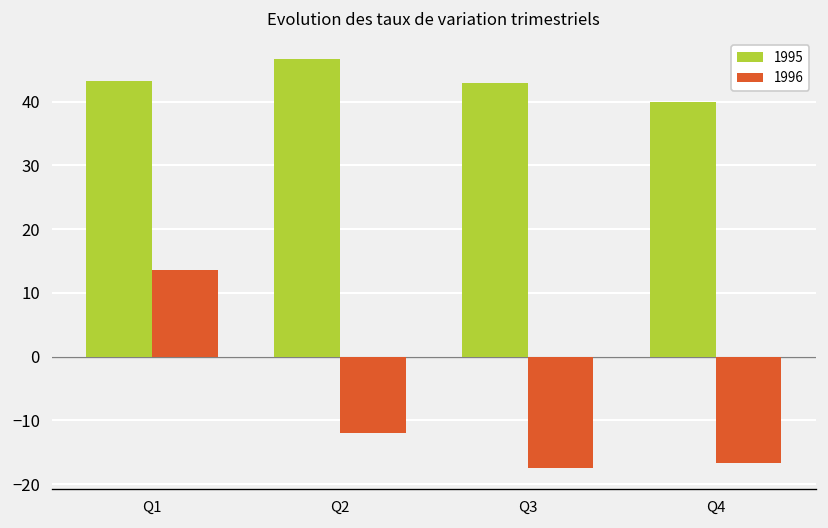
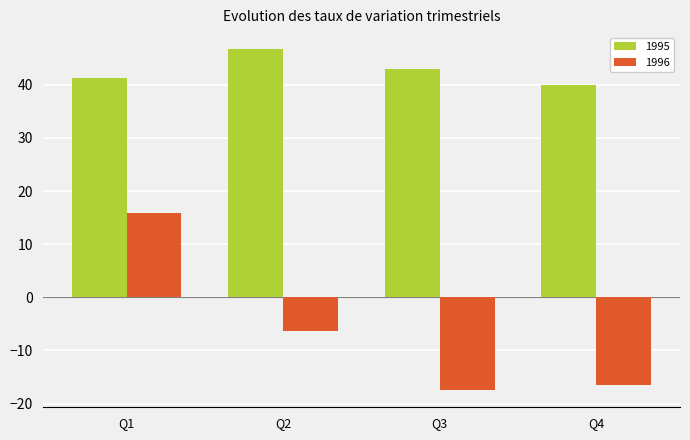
  {
    "1995": {
-     "Q1": 43,
+     "Q1": 41,
      "Q2": 47,
      "Q3": 43,
      "Q4": 40
    },
    "1996": {
-     "Q1": 14,
-     "Q2": -12,
+     "Q1": 16,
+     "Q2": -6,
      "Q3": -18,
      "Q4": -17
    }
  }
